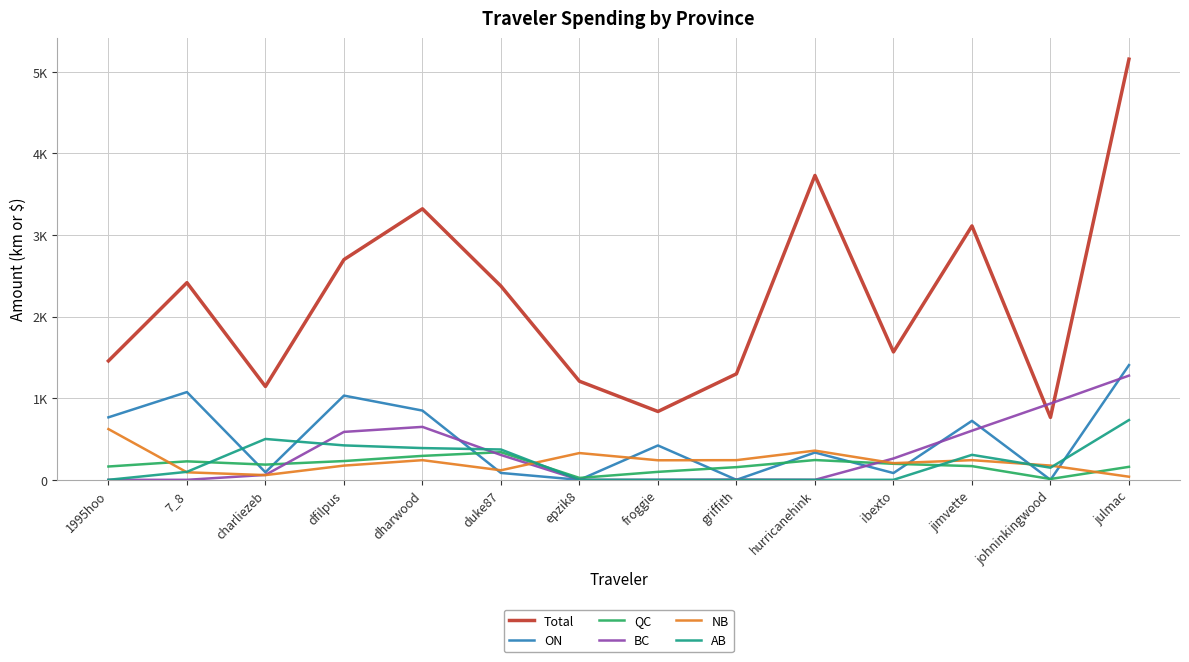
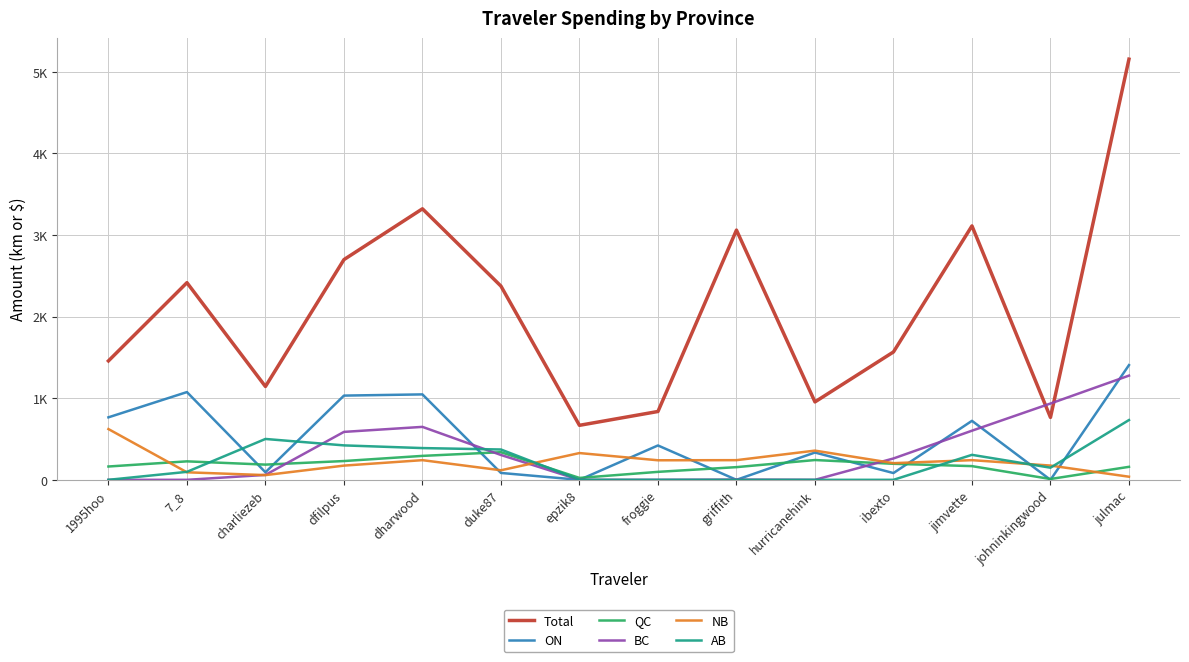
  {
    "Total": {
      "1995hoo": 1500,
      "7_8": 2400,
      "charliezeb": 1100,
      "dfilpus": 2700,
      "dharwood": 3300,
      "duke87": 2400,
-     "epzik8": 1200,
+     "epzik8": 700,
      "froggie": 800,
-     "griffith": 1300,
-     "hurricanehink": 3700,
+     "griffith": 3100,
+     "hurricanehink": 1000,
      "ibexto": 1600,
      "jimvette": 3100,
      "johninkingwood": 800,
      "julmac": 5200
    },
    "ON": {
      "1995hoo": 800,
      "7_8": 1100,
      "charliezeb": 100,
      "dfilpus": 1000,
-     "dharwood": 800,
+     "dharwood": 1000,
      "duke87": 100,
      "froggie": 400,
      "ibexto": 100,
      "jimvette": 700,
      "julmac": 1400
    },
    "BC": {
      "7_8": 0,
      "dfilpus": 600,
      "dharwood": 600,
      "duke87": 300,
      "ibexto": 300,
      "jimvette": 600,
      "johninkingwood": 900,
      "julmac": 1300
    },
    "NB": {
      "1995hoo": 600,
      "dfilpus": 200,
      "dharwood": 200,
      "duke87": 100,
      "epzik8": 300,
      "froggie": 200,
      "griffith": 200,
      "jimvette": 200,
      "julmac": 0
    }
  }
